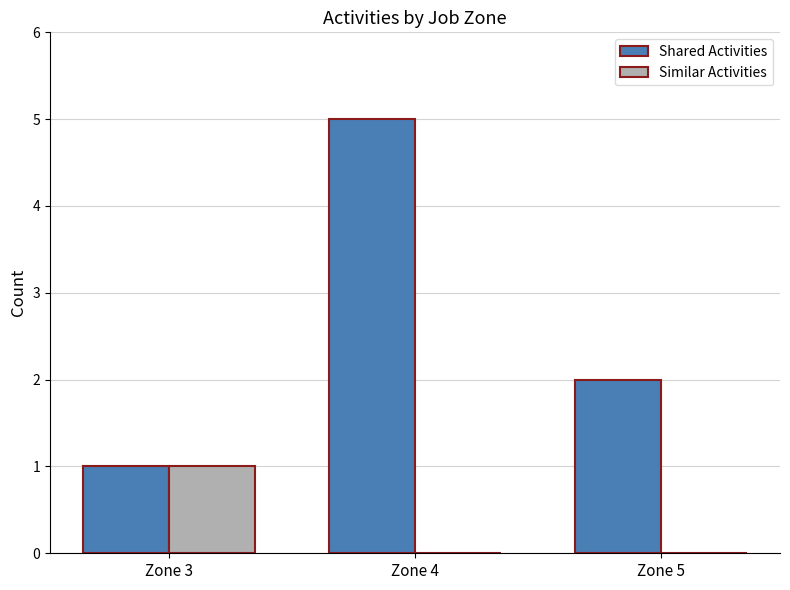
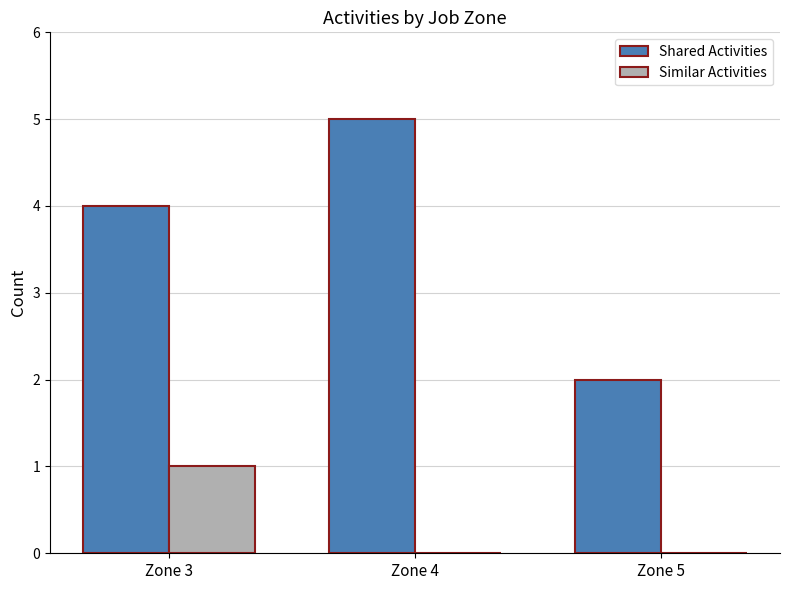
  {
    "Shared Activities": {
-     "Zone 3": 1,
+     "Zone 3": 4,
      "Zone 4": 5,
      "Zone 5": 2
    },
    "Similar Activities": {
      "Zone 3": 1,
      "Zone 4": 0,
      "Zone 5": 0
    }
  }
